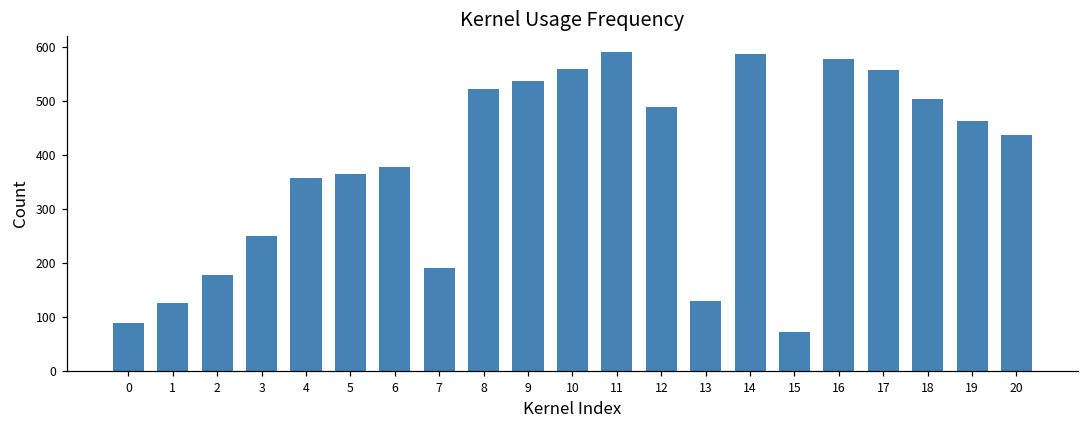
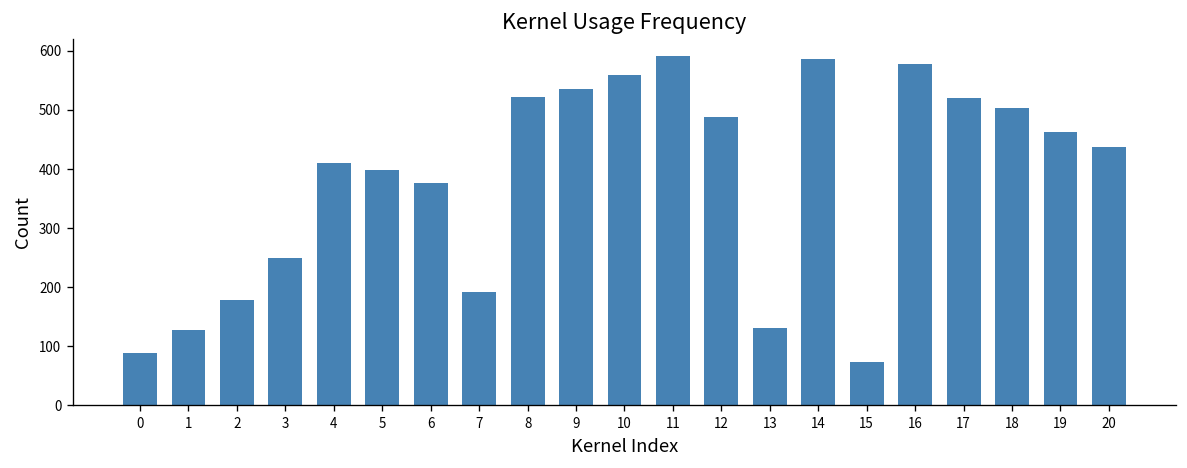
  {
    "0": 90,
    "1": 130,
    "2": 180,
    "3": 250,
-   "4": 360,
-   "5": 370,
+   "4": 410,
+   "5": 400,
    "6": 380,
    "7": 190,
    "8": 520,
    "9": 540,
    "10": 560,
    "11": 590,
    "12": 490,
    "13": 130,
    "14": 590,
    "15": 70,
    "16": 580,
-   "17": 560,
+   "17": 520,
    "18": 500,
    "19": 460,
    "20": 440
  }
